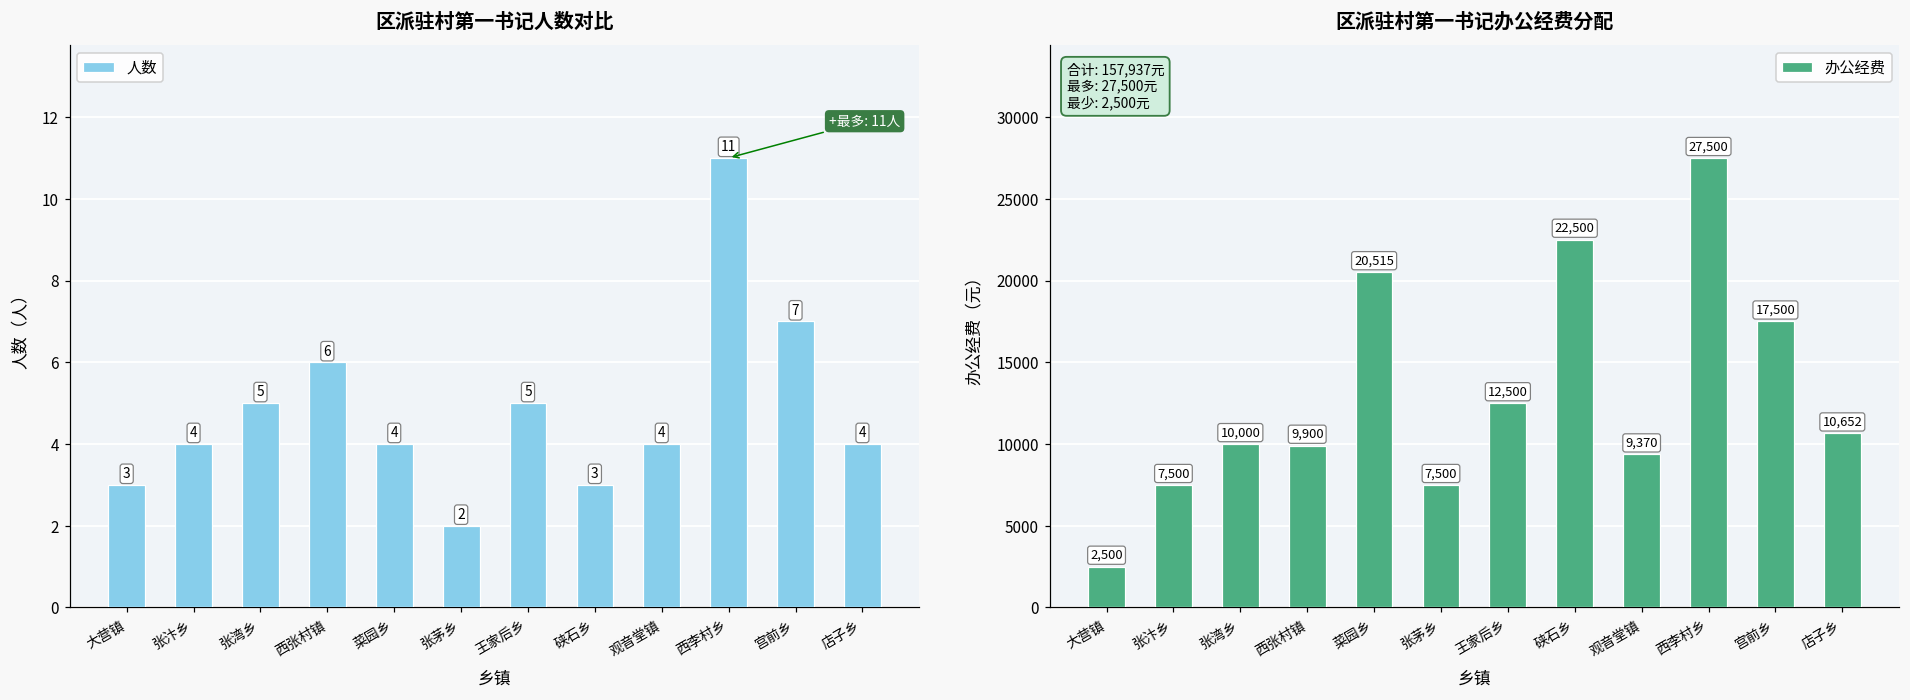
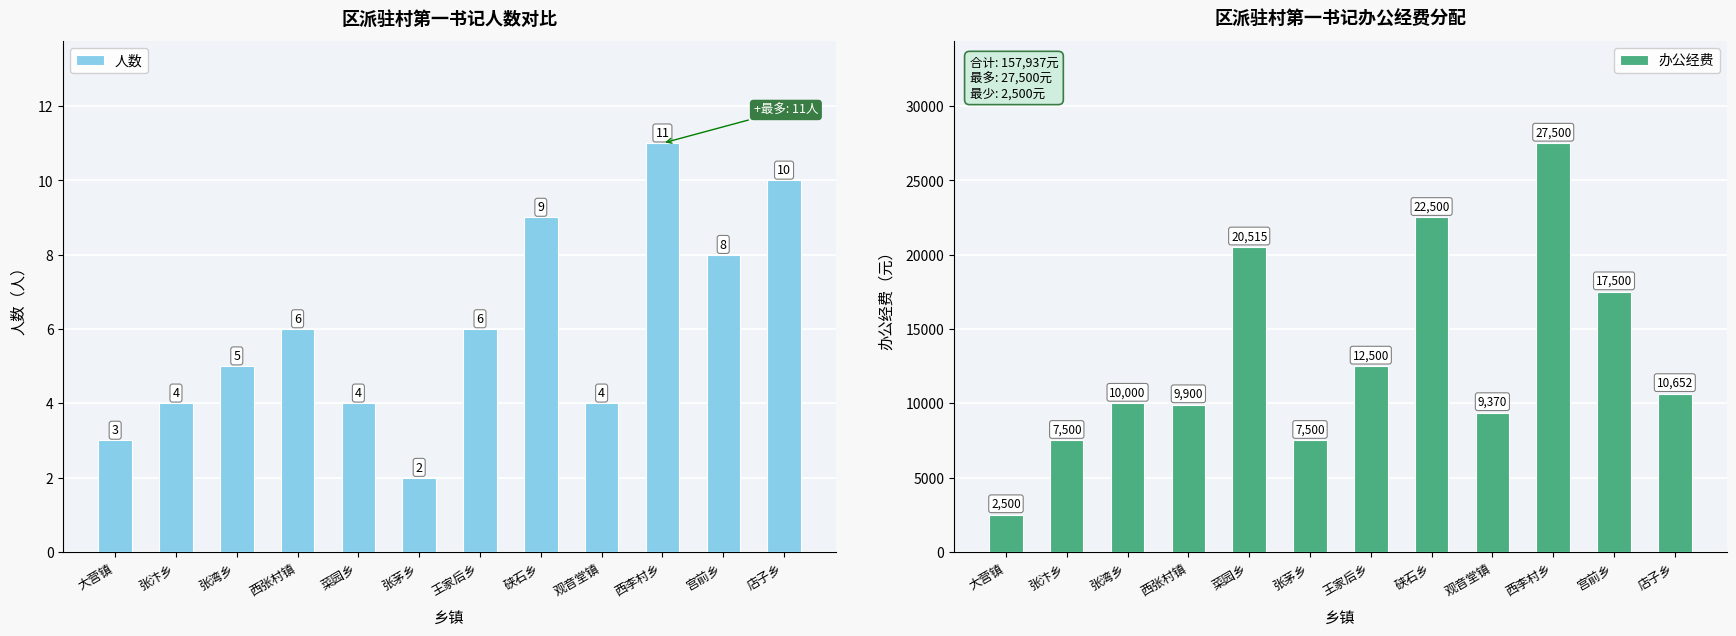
  {
    "区派驻村第一书记人数对比": {
-     "王家后乡": 5,
-     "硖石乡": 3,
-     "宫前乡": 7,
-     "店子乡": 4
+     "王家后乡": 6,
+     "硖石乡": 9,
+     "宫前乡": 8,
+     "店子乡": 10
    }
  }
